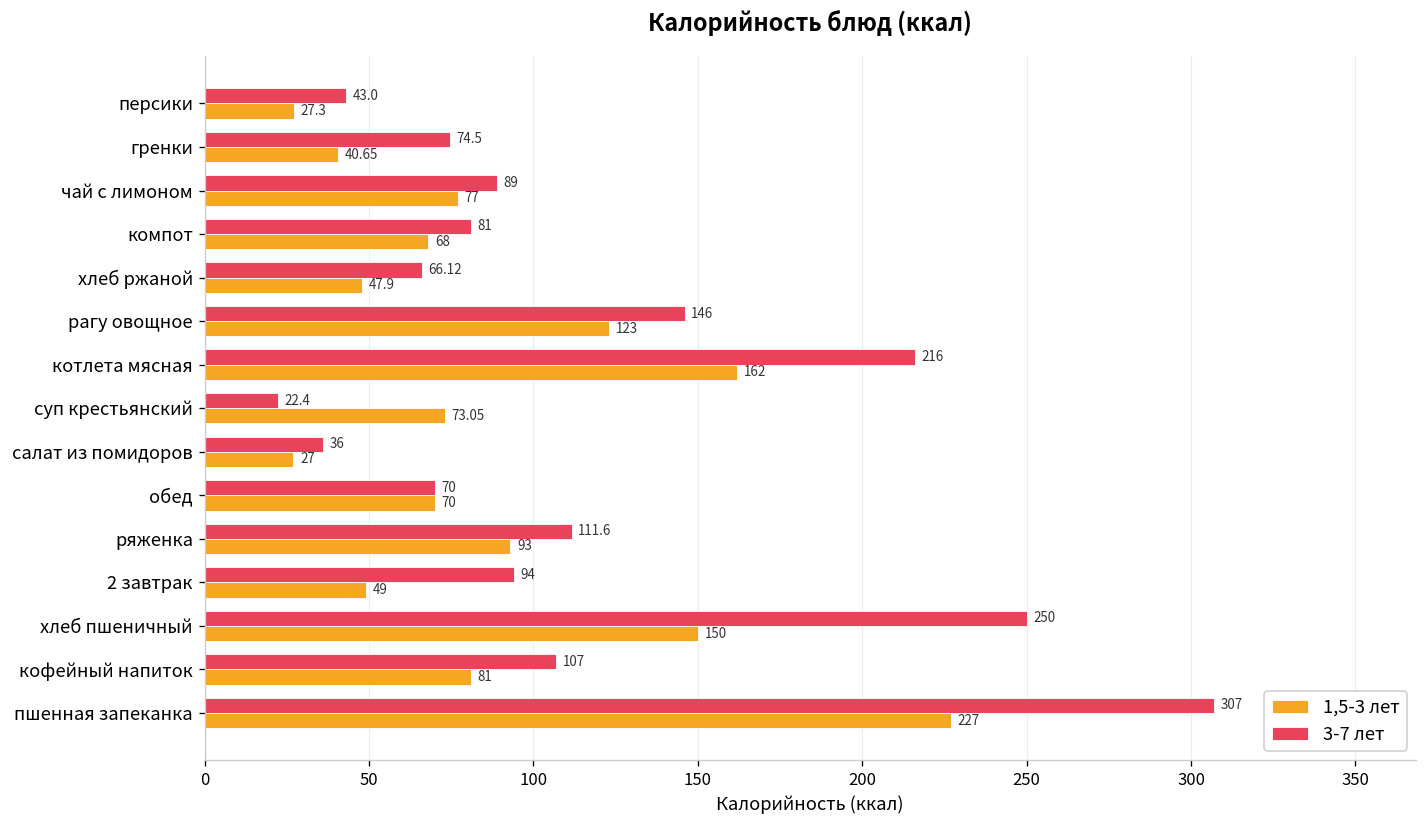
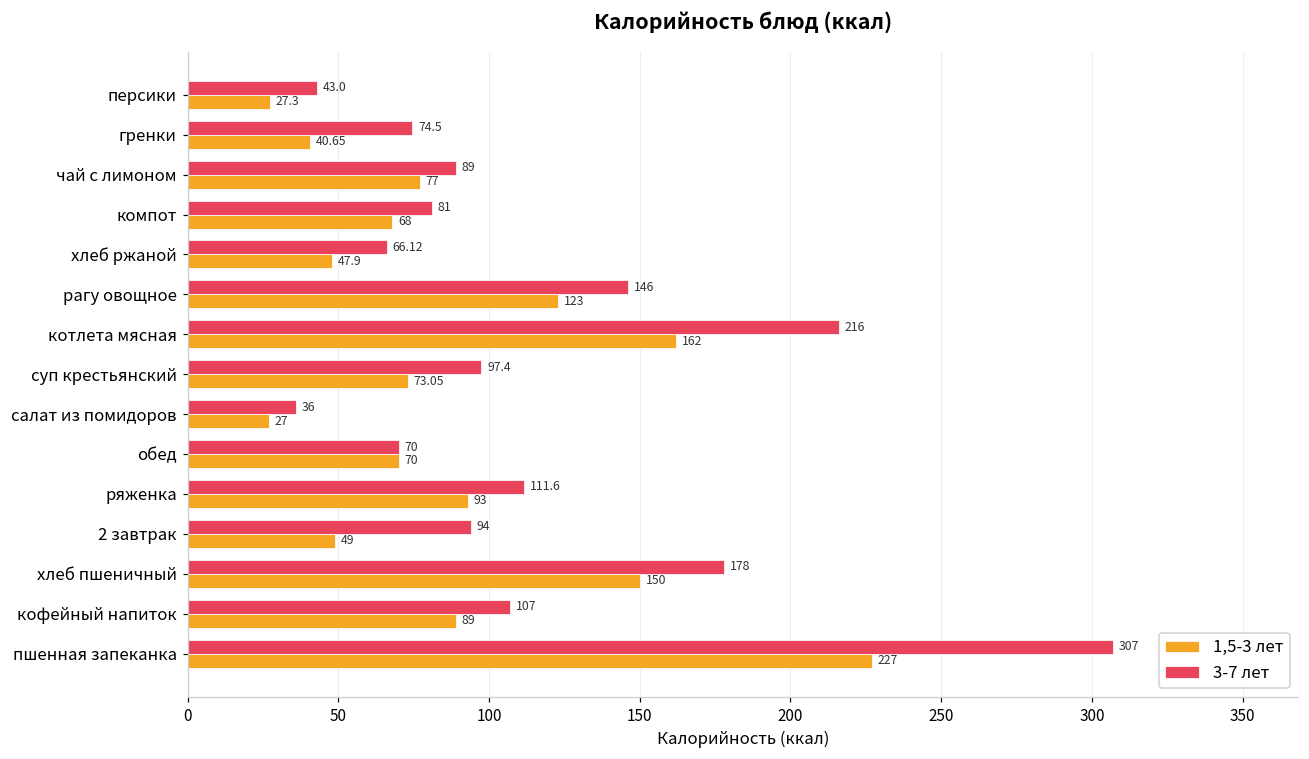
  {
    "1,5-3 лет": {
      "персики": 27.3,
      "гренки": 40.65,
      "чай с лимоном": 77,
      "компот": 68,
      "хлеб ржаной": 47.9,
      "рагу овощное": 123,
      "котлета мясная": 162,
      "суп крестьянский": 73.05,
      "салат из помидоров": 27,
      "обед": 70,
      "ряженка": 93,
      "2 завтрак": 49,
      "хлеб пшеничный": 150,
-     "кофейный напиток": 81,
+     "кофейный напиток": 89,
      "пшенная запеканка": 227
    },
    "3-7 лет": {
      "персики": 43.0,
      "гренки": 74.5,
      "чай с лимоном": 89,
      "компот": 81,
      "хлеб ржаной": 66.12,
      "рагу овощное": 146,
      "котлета мясная": 216,
-     "суп крестьянский": 22.4,
+     "суп крестьянский": 97.4,
      "салат из помидоров": 36,
      "обед": 70,
      "ряженка": 111.6,
      "2 завтрак": 94,
-     "хлеб пшеничный": 250,
+     "хлеб пшеничный": 178,
      "кофейный напиток": 107,
      "пшенная запеканка": 307
    }
  }
